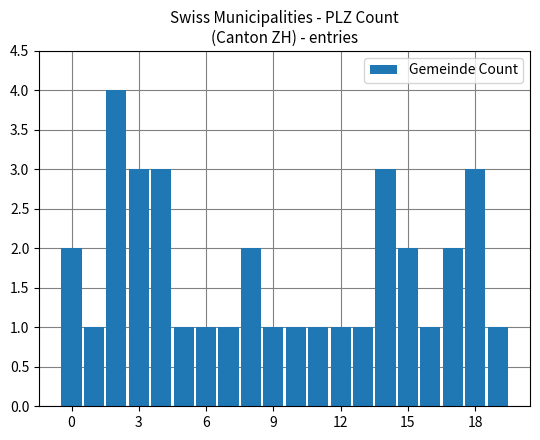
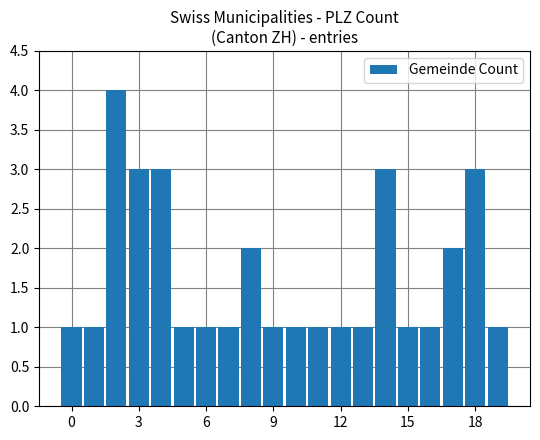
  {
-   "0": 2,
+   "0": 1,
    "3": 3,
    "6": 1,
    "9": 1,
    "12": 1,
-   "15": 2,
+   "15": 1,
    "18": 3
  }
